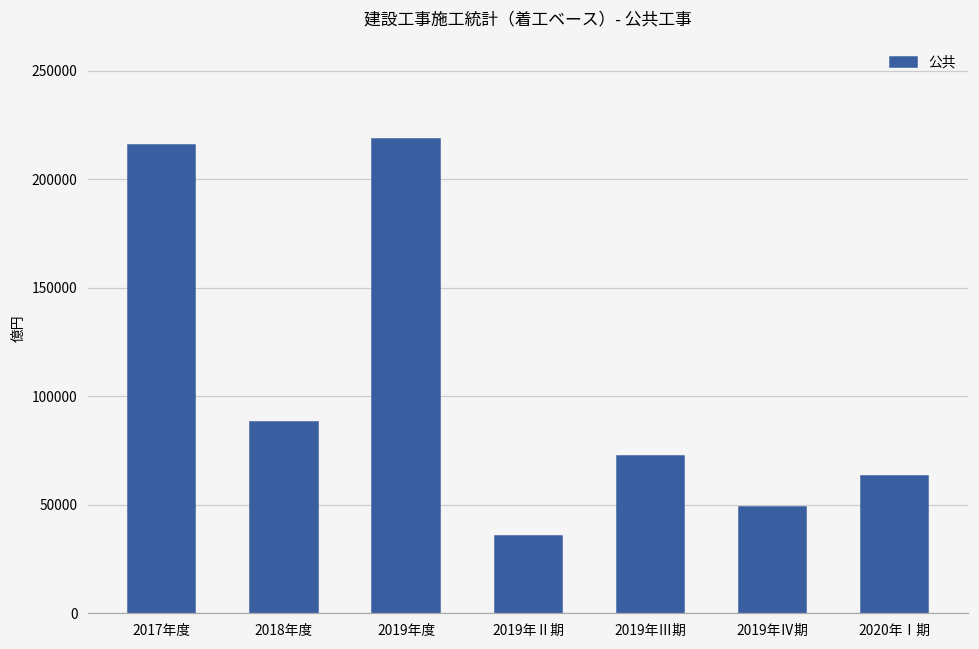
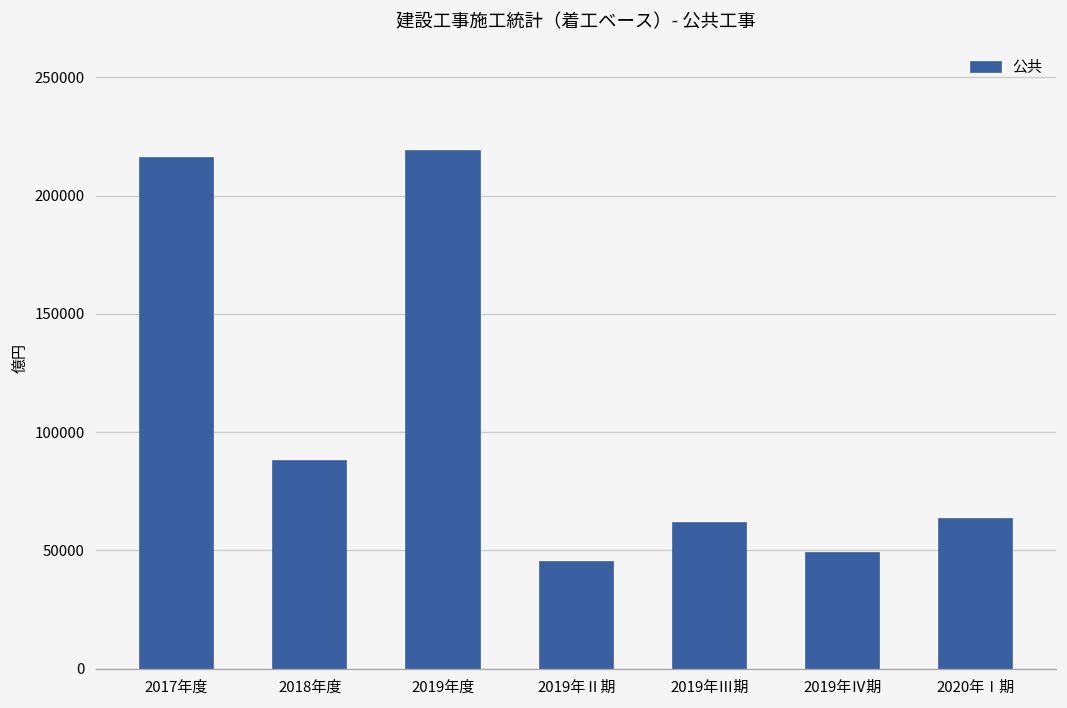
  {
    "2017年度": 216000,
    "2018年度": 88000,
    "2019年度": 219000,
-   "2019年Ⅱ期": 35000,
-   "2019年Ⅲ期": 73000,
+   "2019年Ⅱ期": 45000,
+   "2019年Ⅲ期": 62000,
    "2019年Ⅳ期": 49000,
    "2020年Ⅰ期": 63000
  }
